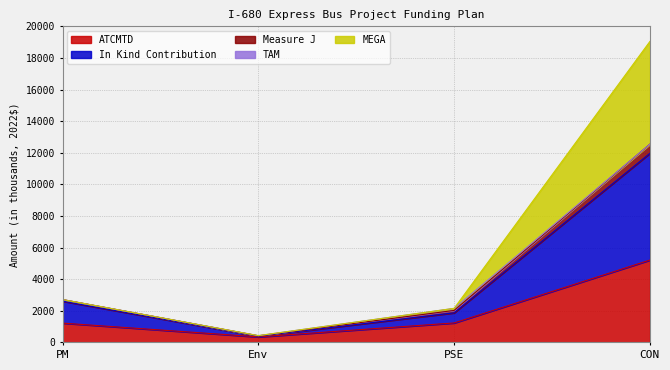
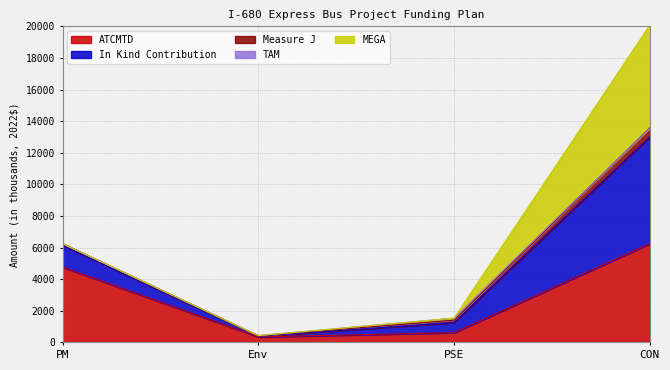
  {
    "ATCMTD": {
-     "PM": 1200,
-     "PSE": 1200,
-     "CON": 5200
+     "PM": 4800,
+     "PSE": 600,
+     "CON": 6300
    },
    "In Kind Contribution": {
      "CON": 6800
    },
    "MEGA": {
      "CON": 6500
    }
  }
